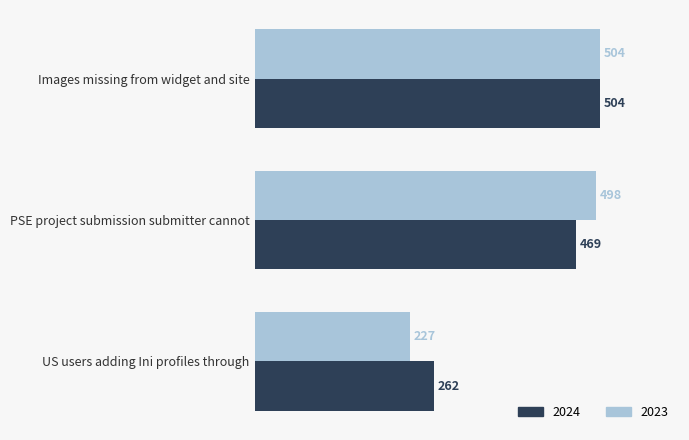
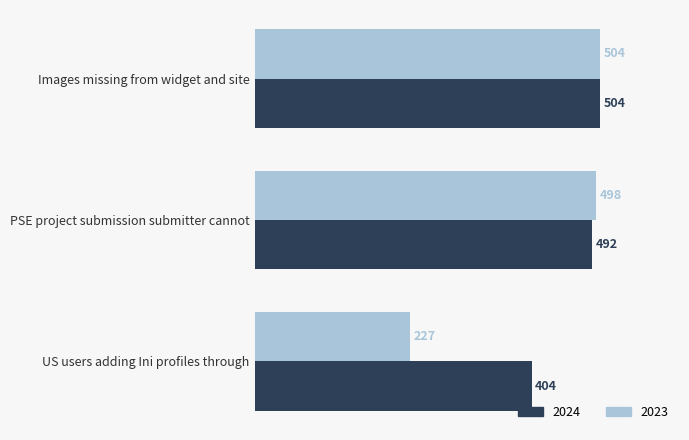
  {
    "2024": {
      "Images missing from widget and site": 504,
-     "PSE project submission submitter cannot": 469,
-     "US users adding Ini profiles through": 262
+     "PSE project submission submitter cannot": 492,
+     "US users adding Ini profiles through": 404
    },
    "2023": {
      "Images missing from widget and site": 504,
      "PSE project submission submitter cannot": 498,
      "US users adding Ini profiles through": 227
    }
  }
